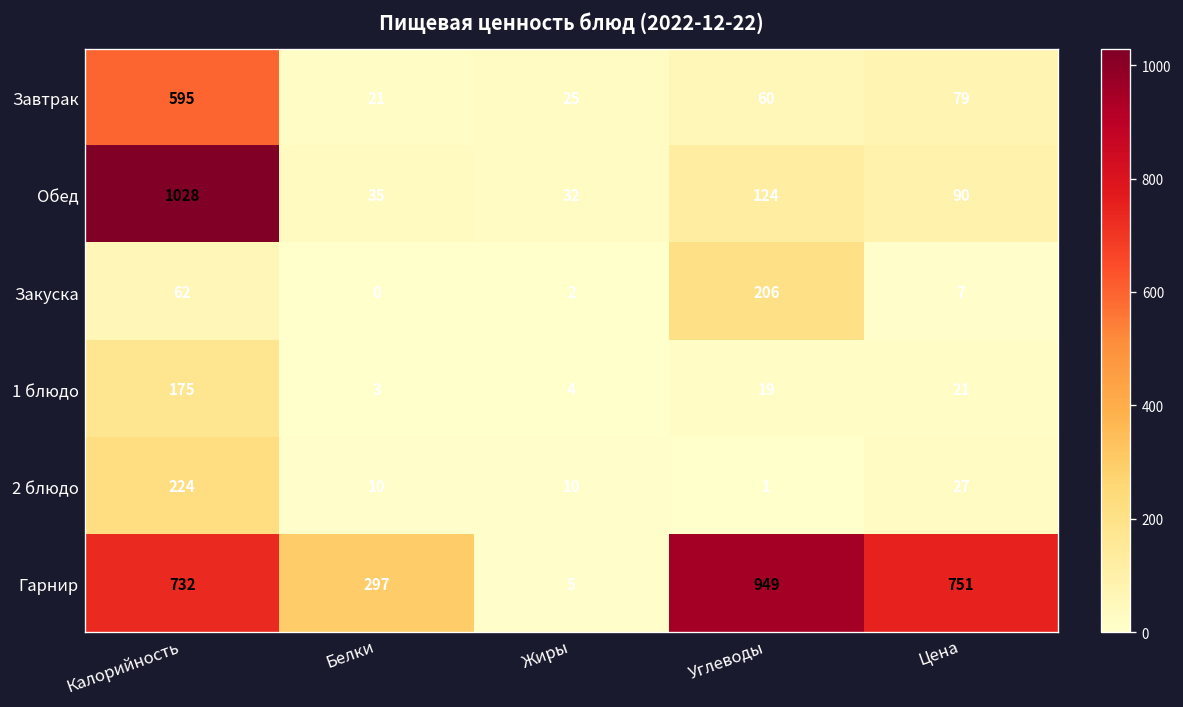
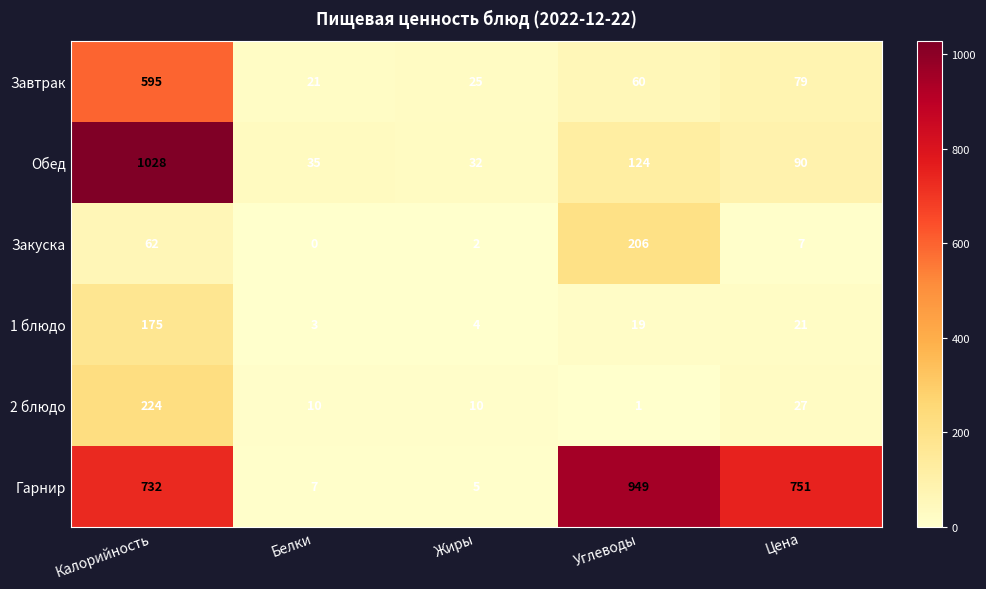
  {
    "Завтрак": {
      "Калорийность": 595,
      "Белки": 21,
      "Жиры": 25,
      "Углеводы": 60,
      "Цена": 79
    },
    "Обед": {
      "Калорийность": 1028,
      "Белки": 35,
      "Жиры": 32,
      "Углеводы": 124,
      "Цена": 90
    },
    "Закуска": {
      "Калорийность": 62,
      "Белки": 0,
      "Жиры": 2,
      "Углеводы": 206,
      "Цена": 7
    },
    "1 блюдо": {
      "Калорийность": 175,
      "Белки": 3,
      "Жиры": 4,
      "Углеводы": 19,
      "Цена": 21
    },
    "2 блюдо": {
      "Калорийность": 224,
      "Белки": 10,
      "Жиры": 10,
      "Углеводы": 1,
      "Цена": 27
    },
    "Гарнир": {
      "Калорийность": 732,
-     "Белки": 297,
+     "Белки": 7,
      "Жиры": 5,
      "Углеводы": 949,
      "Цена": 751
    }
  }
